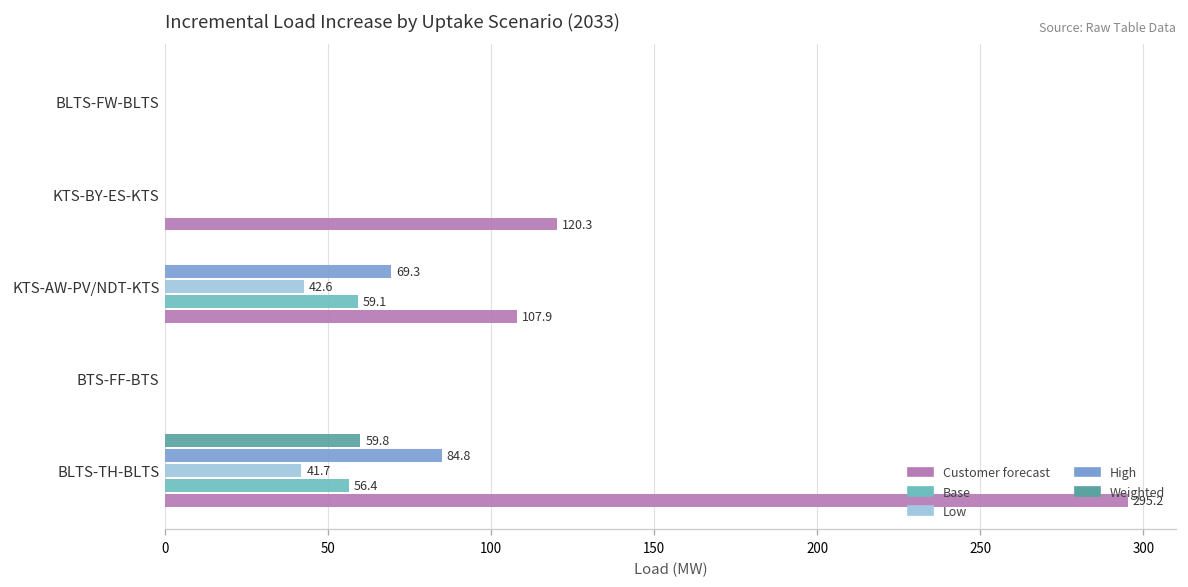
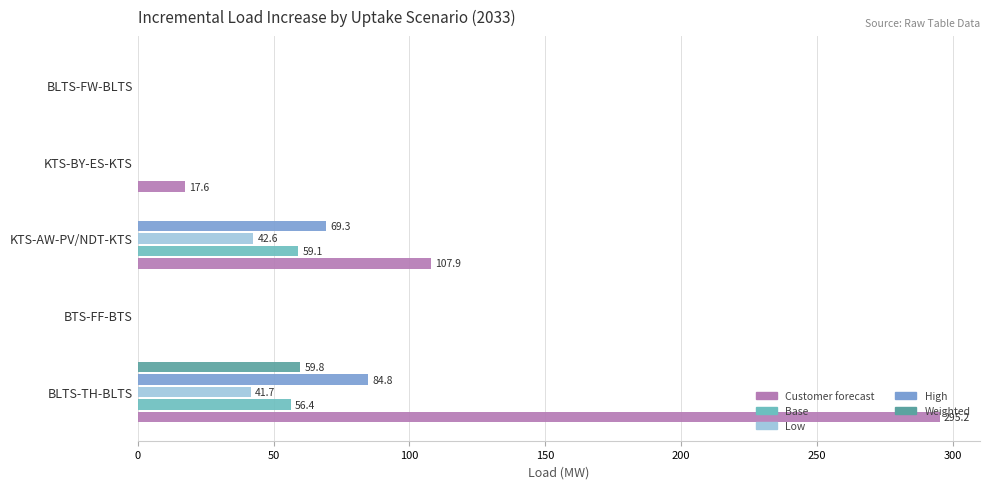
  {
    "Customer forecast": {
-     "KTS-BY-ES-KTS": 120.3,
+     "KTS-BY-ES-KTS": 17.6,
      "KTS-AW-PV/NDT-KTS": 107.9,
      "BLTS-TH-BLTS": 295.2
    }
  }
